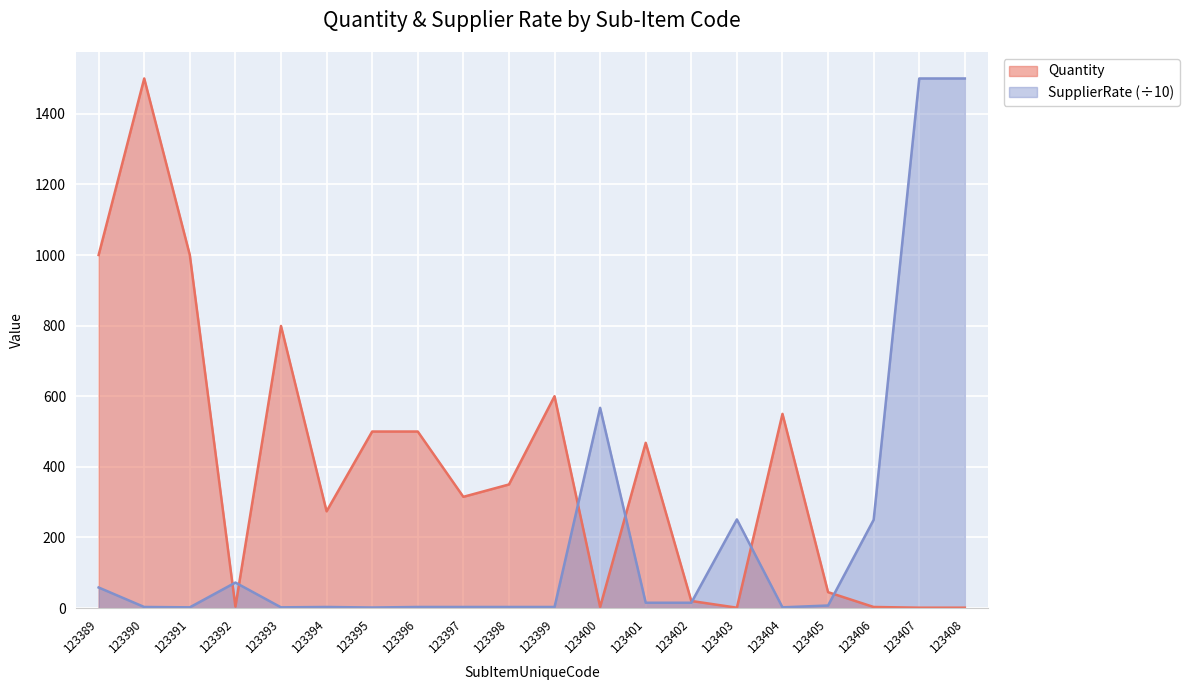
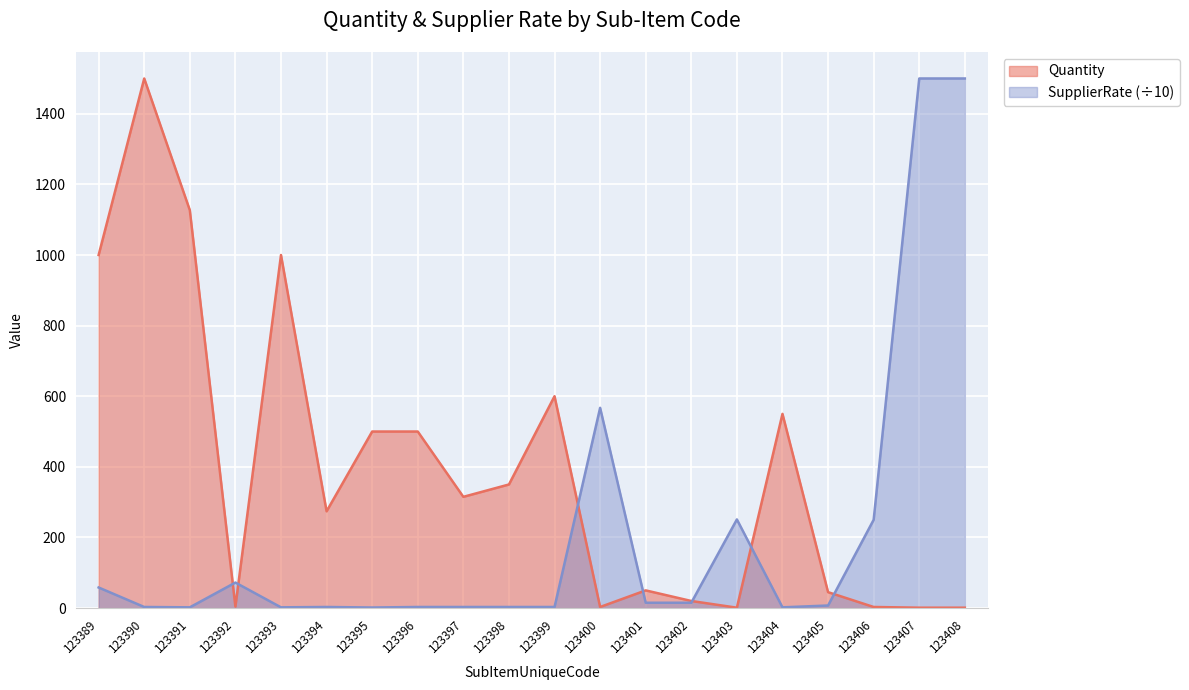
  {
    "Quantity": {
      "123389": 1000,
      "123390": 1500,
-     "123391": 1000,
+     "123391": 1130,
      "123392": 0,
-     "123393": 800,
+     "123393": 1000,
      "123394": 270,
      "123395": 500,
      "123396": 500,
      "123397": 320,
      "123398": 350,
      "123399": 600,
      "123400": 0,
-     "123401": 470,
+     "123401": 50,
      "123403": 0,
      "123404": 550,
      "123405": 50,
      "123406": 0,
      "123407": 0,
      "123408": 0
    },
    "SupplierRate (÷10)": {
      "123389": 60,
      "123390": 0,
      "123391": 0,
      "123392": 70,
      "123393": 0,
      "123394": 0,
      "123395": 0,
      "123396": 0,
      "123397": 0,
      "123398": 0,
      "123399": 0,
      "123400": 570,
      "123401": 20,
      "123403": 250,
      "123404": 0,
      "123405": 10,
      "123406": 250,
      "123407": 1500,
      "123408": 1500
    }
  }
